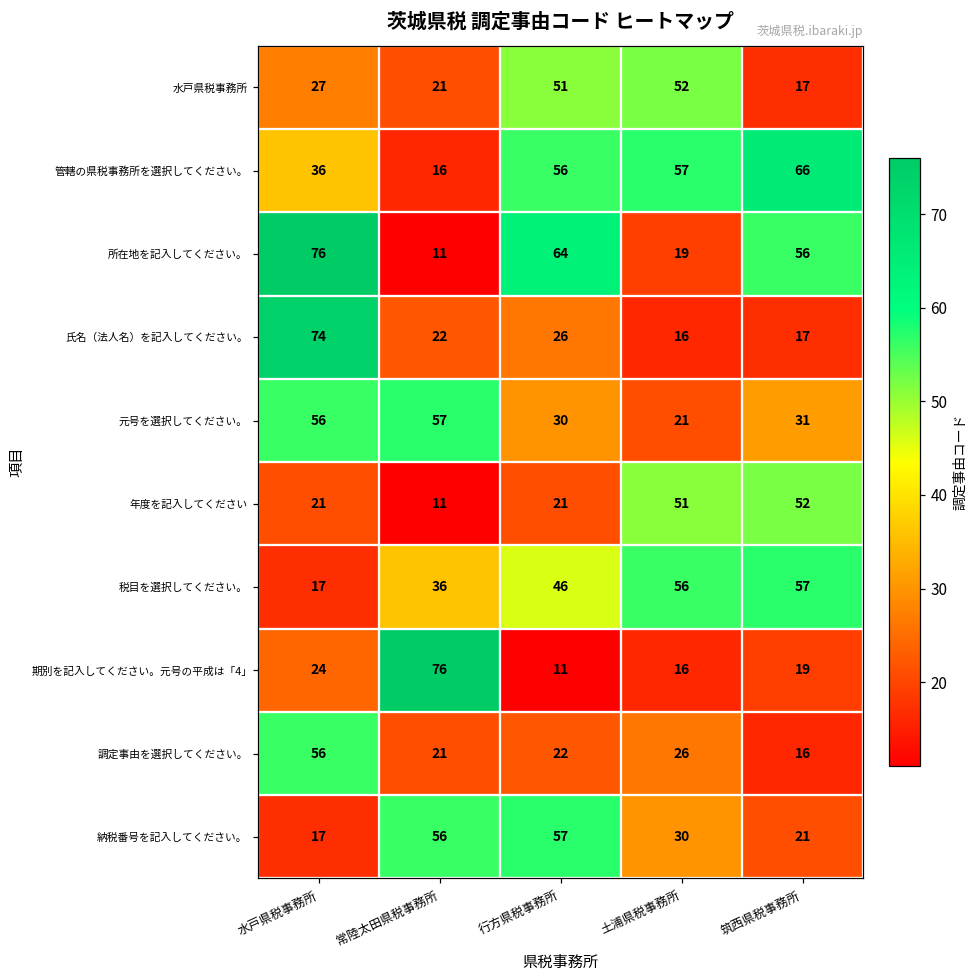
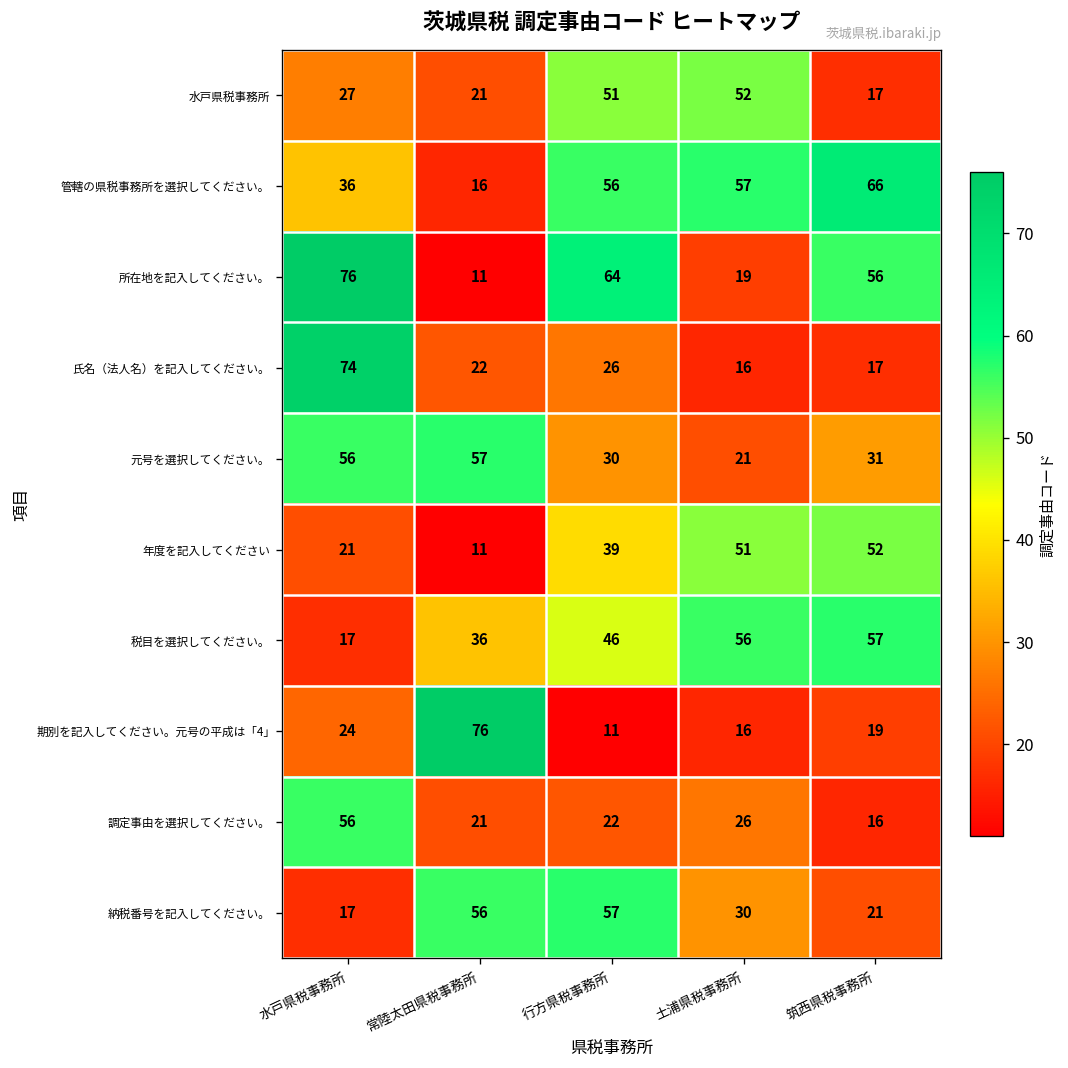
  {
    "水戸県税事務所": {
      "水戸県税事務所": 27,
      "常陸太田県税事務所": 21,
      "行方県税事務所": 51,
      "土浦県税事務所": 52,
      "筑西県税事務所": 17
    },
    "管轄の県税事務所を選択してください。": {
      "水戸県税事務所": 36,
      "常陸太田県税事務所": 16,
      "行方県税事務所": 56,
      "土浦県税事務所": 57,
      "筑西県税事務所": 66
    },
    "所在地を記入してください。": {
      "水戸県税事務所": 76,
      "常陸太田県税事務所": 11,
      "行方県税事務所": 64,
      "土浦県税事務所": 19,
      "筑西県税事務所": 56
    },
    "氏名（法人名）を記入してください。": {
      "水戸県税事務所": 74,
      "常陸太田県税事務所": 22,
      "行方県税事務所": 26,
      "土浦県税事務所": 16,
      "筑西県税事務所": 17
    },
    "元号を選択してください。": {
      "水戸県税事務所": 56,
      "常陸太田県税事務所": 57,
      "行方県税事務所": 30,
      "土浦県税事務所": 21,
      "筑西県税事務所": 31
    },
    "年度を記入してください": {
      "水戸県税事務所": 21,
      "常陸太田県税事務所": 11,
-     "行方県税事務所": 21,
+     "行方県税事務所": 39,
      "土浦県税事務所": 51,
      "筑西県税事務所": 52
    },
    "税目を選択してください。": {
      "水戸県税事務所": 17,
      "常陸太田県税事務所": 36,
      "行方県税事務所": 46,
      "土浦県税事務所": 56,
      "筑西県税事務所": 57
    },
    "期別を記入してください。元号の平成は「4｣": {
      "水戸県税事務所": 24,
      "常陸太田県税事務所": 76,
      "行方県税事務所": 11,
      "土浦県税事務所": 16,
      "筑西県税事務所": 19
    },
    "調定事由を選択してください。": {
      "水戸県税事務所": 56,
      "常陸太田県税事務所": 21,
      "行方県税事務所": 22,
      "土浦県税事務所": 26,
      "筑西県税事務所": 16
    },
    "納税番号を記入してください。": {
      "水戸県税事務所": 17,
      "常陸太田県税事務所": 56,
      "行方県税事務所": 57,
      "土浦県税事務所": 30,
      "筑西県税事務所": 21
    }
  }
